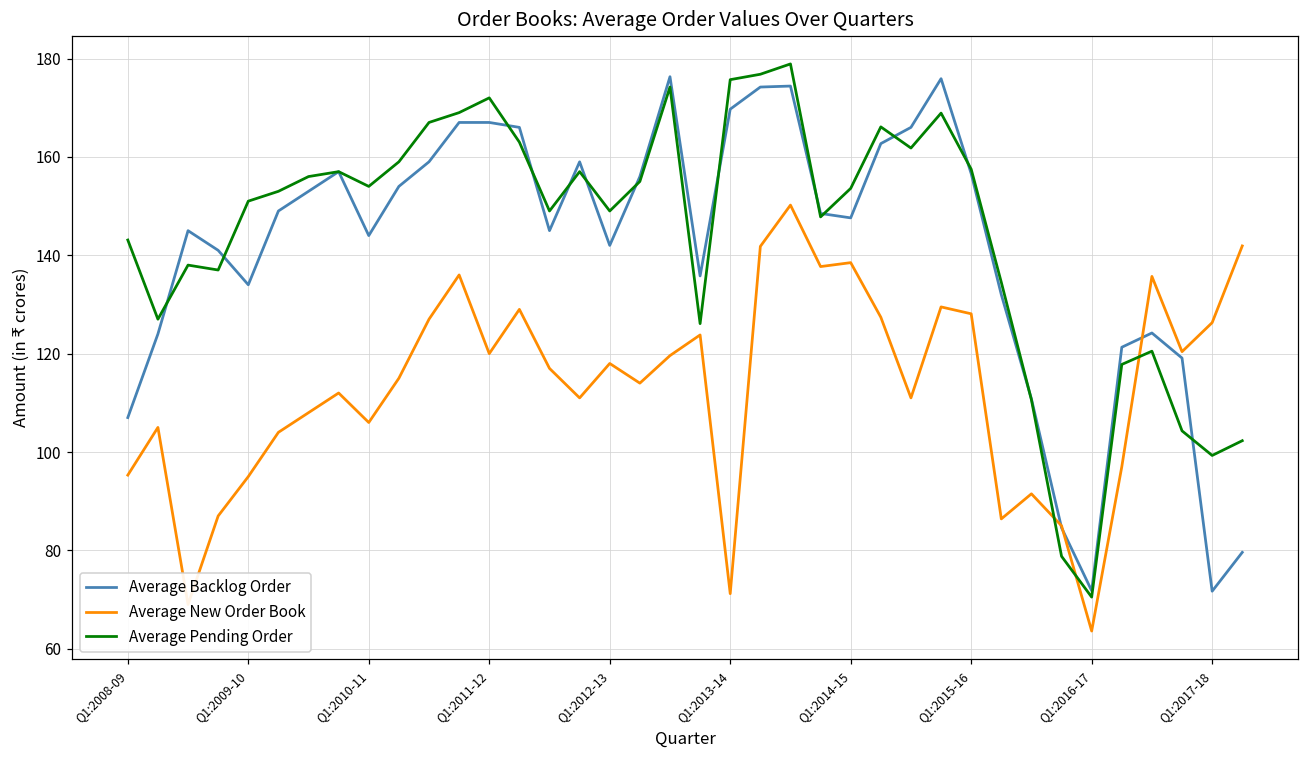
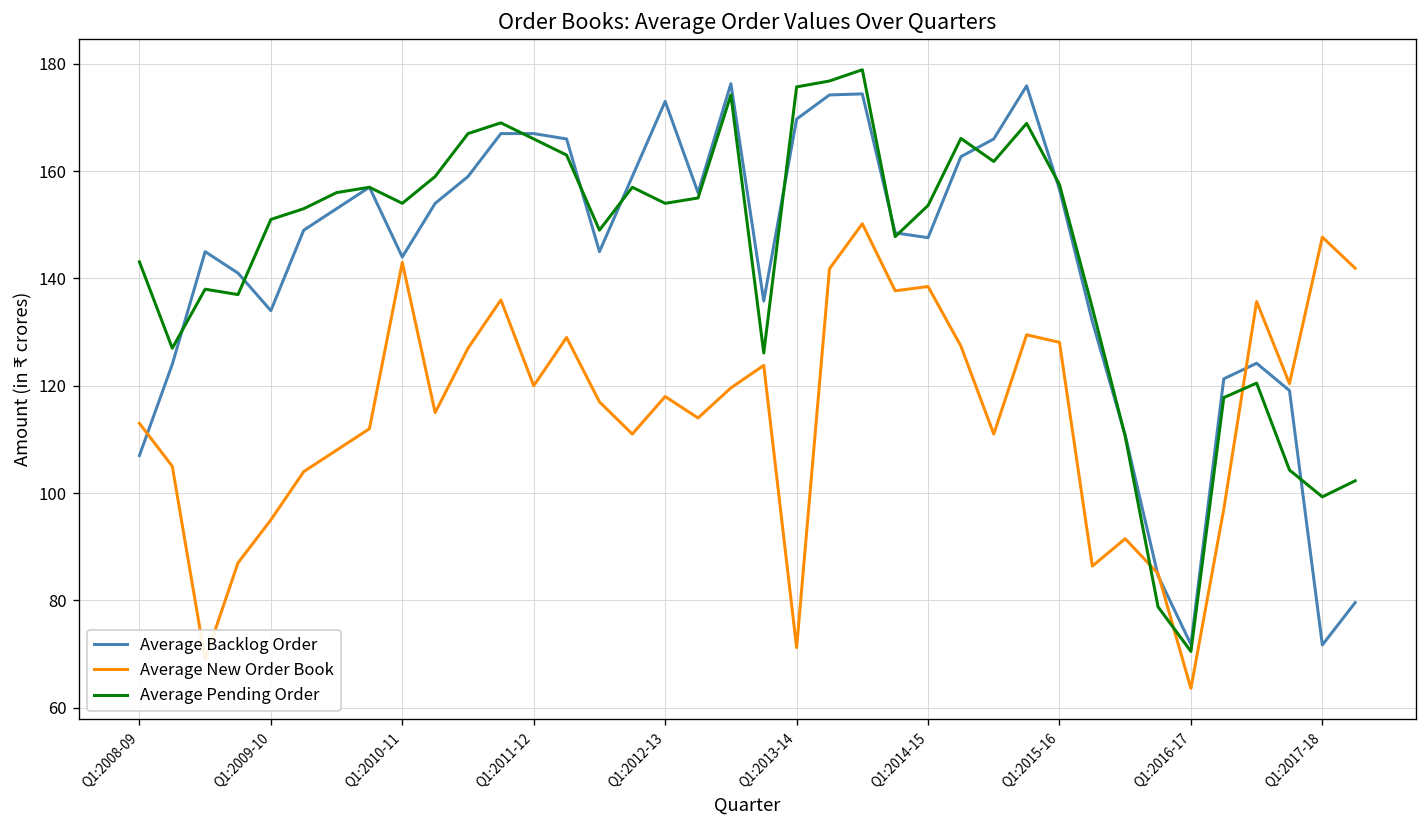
  {
    "Average Backlog Order": {
      "Q1:2008-09": 107,
      "Q1:2009-10": 134,
      "Q1:2010-11": 144,
      "Q1:2011-12": 167,
-     "Q1:2012-13": 142,
+     "Q1:2012-13": 173,
      "Q1:2013-14": 170,
      "Q1:2014-15": 148,
      "Q1:2015-16": 157,
      "Q1:2016-17": 72,
      "Q1:2017-18": 72
    },
    "Average New Order Book": {
-     "Q1:2008-09": 95,
+     "Q1:2008-09": 113,
      "Q1:2009-10": 95,
-     "Q1:2010-11": 106,
+     "Q1:2010-11": 143,
      "Q1:2011-12": 120,
      "Q1:2012-13": 118,
      "Q1:2013-14": 71,
      "Q1:2014-15": 139,
      "Q1:2015-16": 128,
      "Q1:2016-17": 64,
-     "Q1:2017-18": 126
+     "Q1:2017-18": 148
    },
    "Average Pending Order": {
      "Q1:2008-09": 143,
      "Q1:2009-10": 151,
      "Q1:2010-11": 154,
-     "Q1:2011-12": 172,
-     "Q1:2012-13": 149,
+     "Q1:2011-12": 166,
+     "Q1:2012-13": 154,
      "Q1:2013-14": 176,
      "Q1:2014-15": 154,
      "Q1:2015-16": 158,
      "Q1:2016-17": 71,
      "Q1:2017-18": 99
    }
  }
